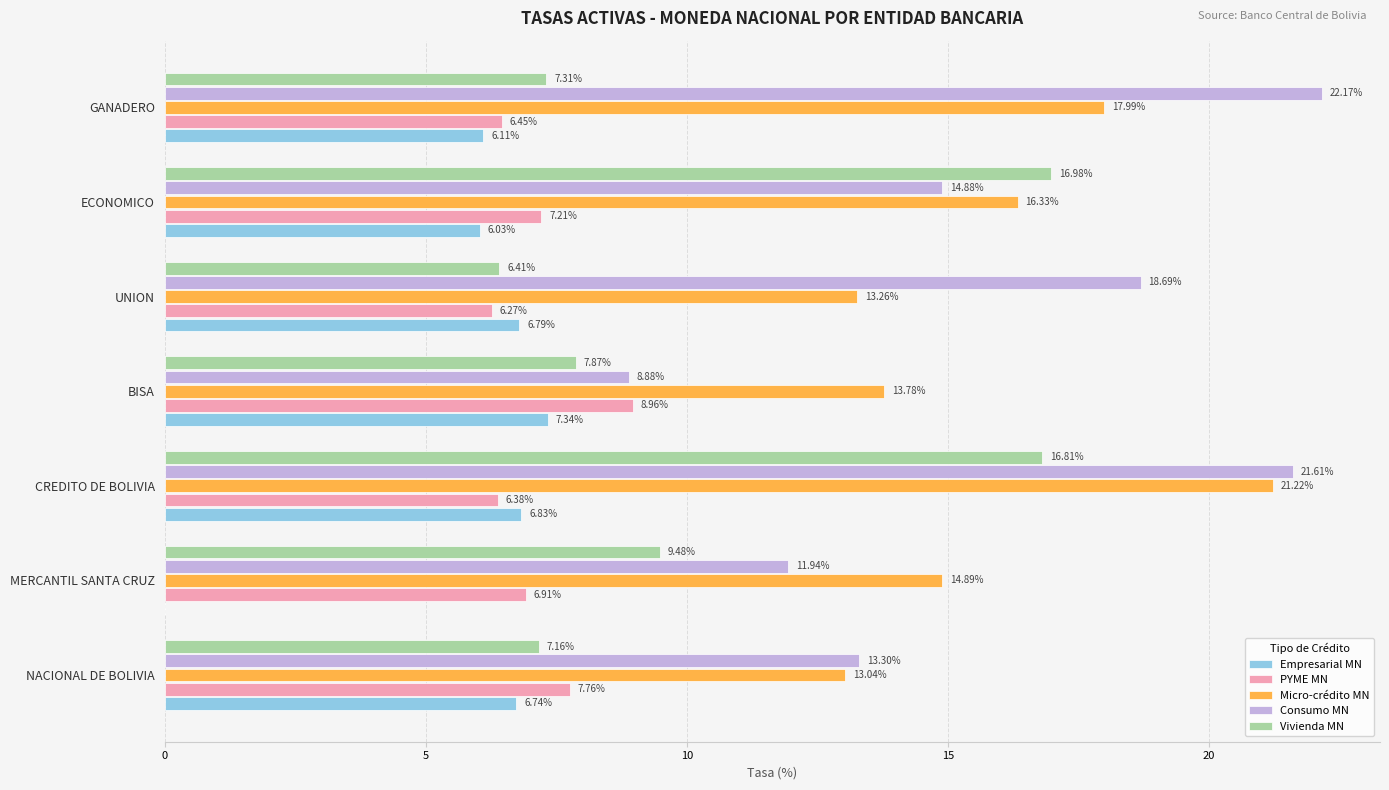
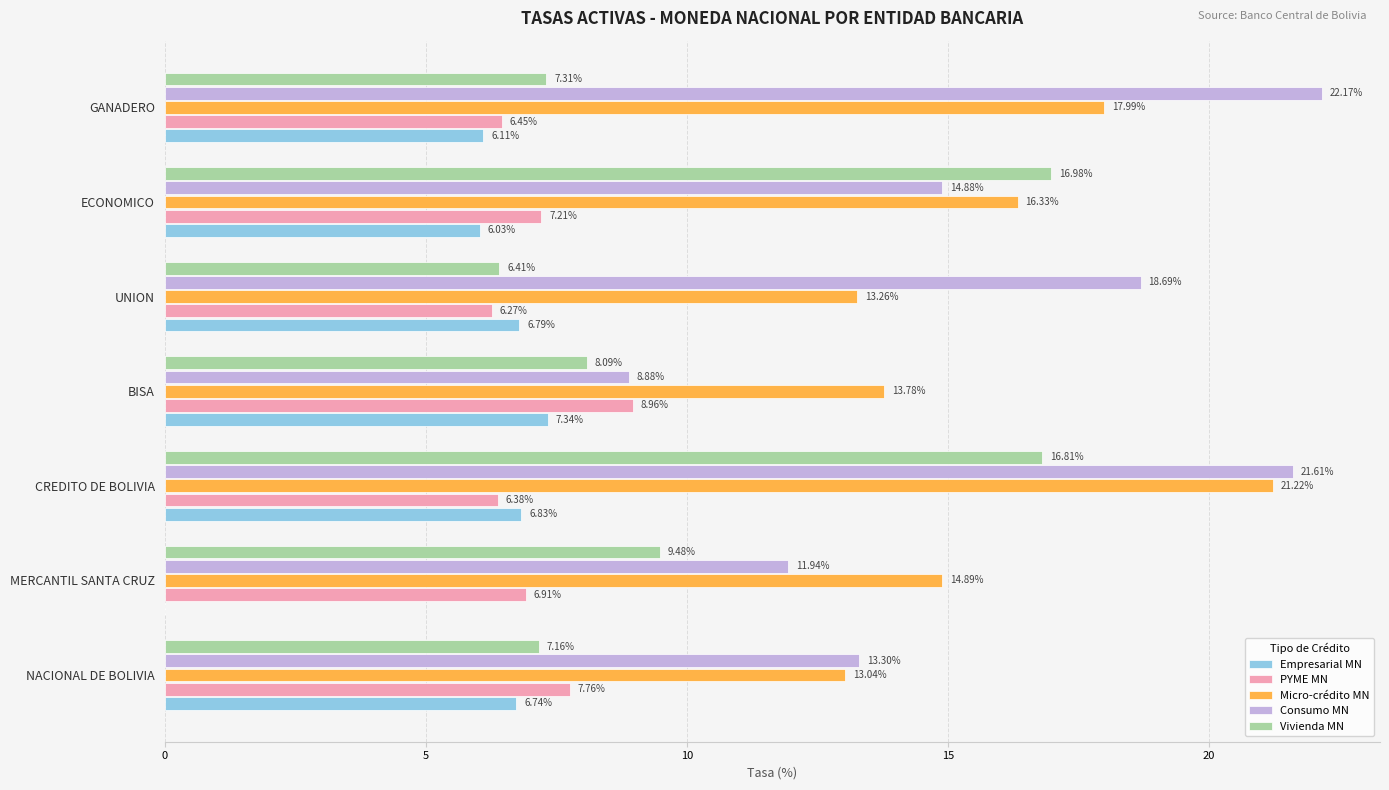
  {
    "PYME MN": {
      "GANADERO": "6.45%",
      "ECONOMICO": "7.21%",
      "UNION": "6.27%",
      "BISA": "8.96%",
      "CREDITO DE BOLIVIA": "6.38%",
      "MERCANTIL SANTA CRUZ": "6.91%",
      "NACIONAL DE BOLIVIA": "7.76%"
    },
    "Micro-crédito MN": {
      "GANADERO": "17.99%",
      "ECONOMICO": "16.33%",
      "UNION": "13.26%",
      "BISA": "13.78%",
      "CREDITO DE BOLIVIA": "21.22%",
      "MERCANTIL SANTA CRUZ": "14.89%",
      "NACIONAL DE BOLIVIA": "13.04%"
    },
    "Vivienda MN": {
      "GANADERO": "7.31%",
      "ECONOMICO": "16.98%",
      "UNION": "6.41%",
-     "BISA": "7.87%",
+     "BISA": "8.09%",
      "CREDITO DE BOLIVIA": "16.81%",
      "MERCANTIL SANTA CRUZ": "9.48%",
      "NACIONAL DE BOLIVIA": "7.16%"
    }
  }
